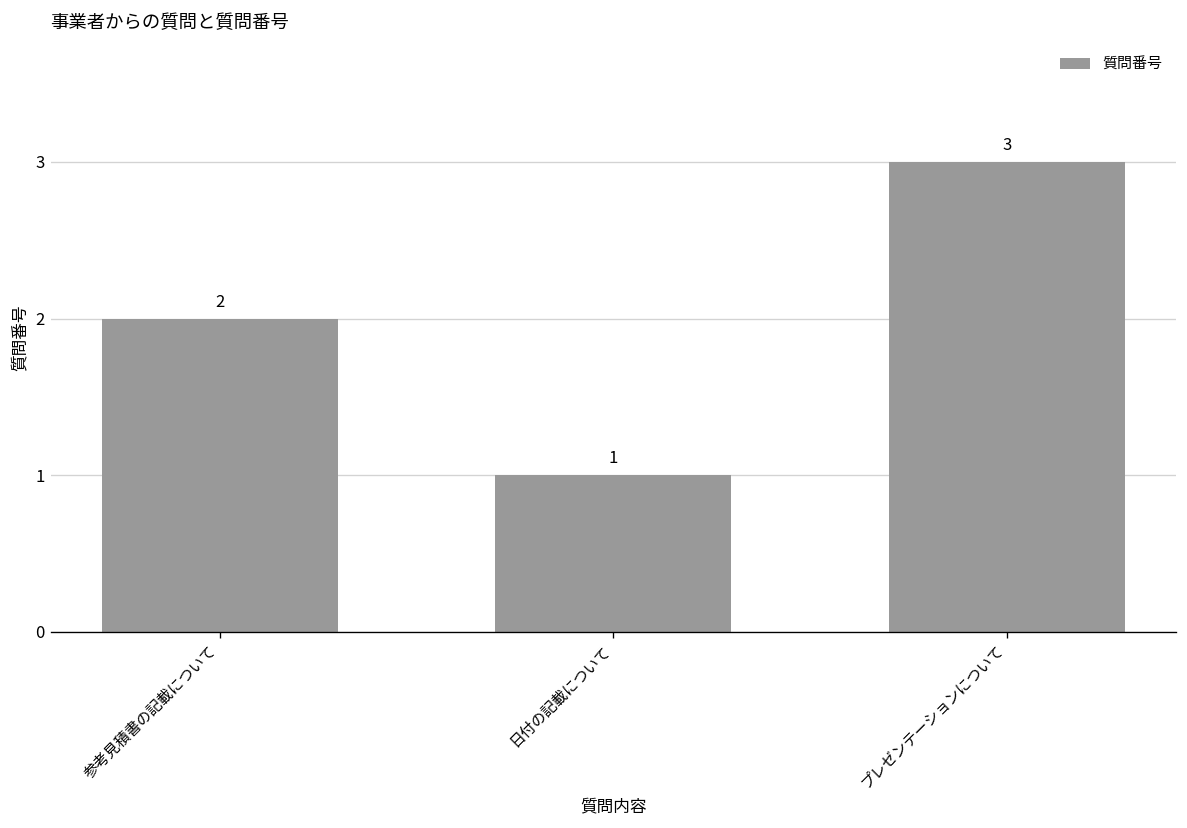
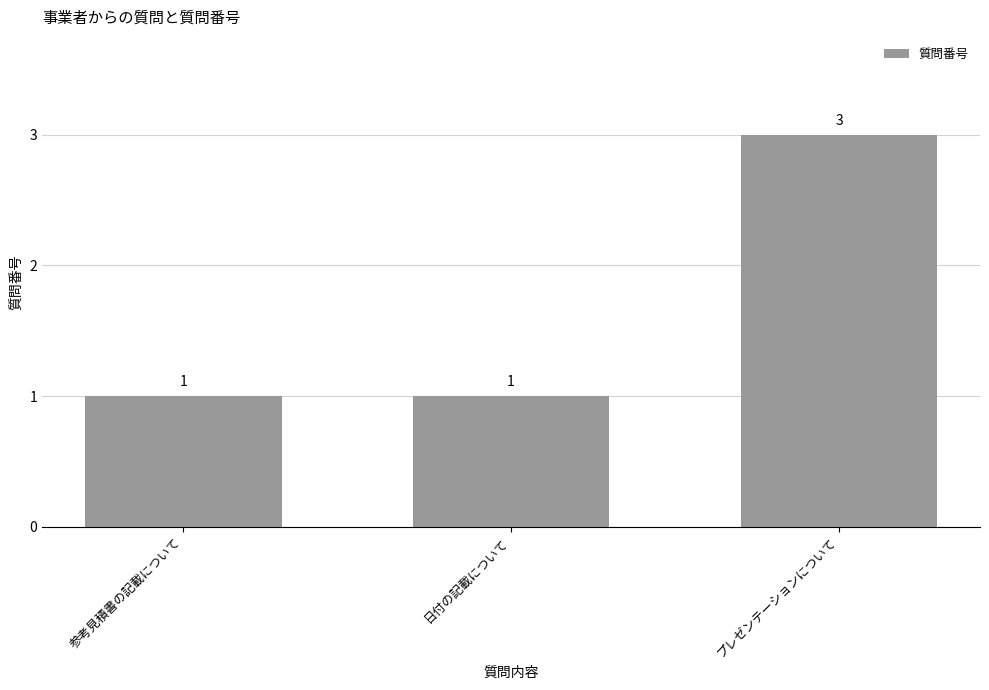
  {
-   "参考見積書の記載について": 2,
+   "参考見積書の記載について": 1,
    "日付の記載について": 1,
    "プレゼンテーションについて": 3
  }
